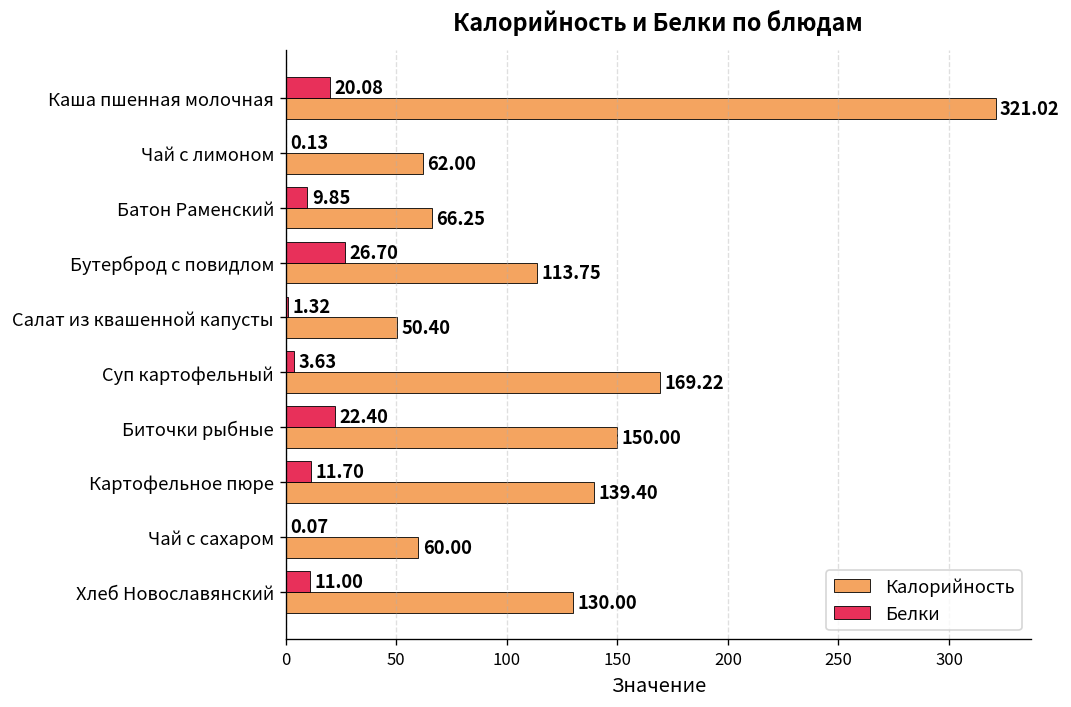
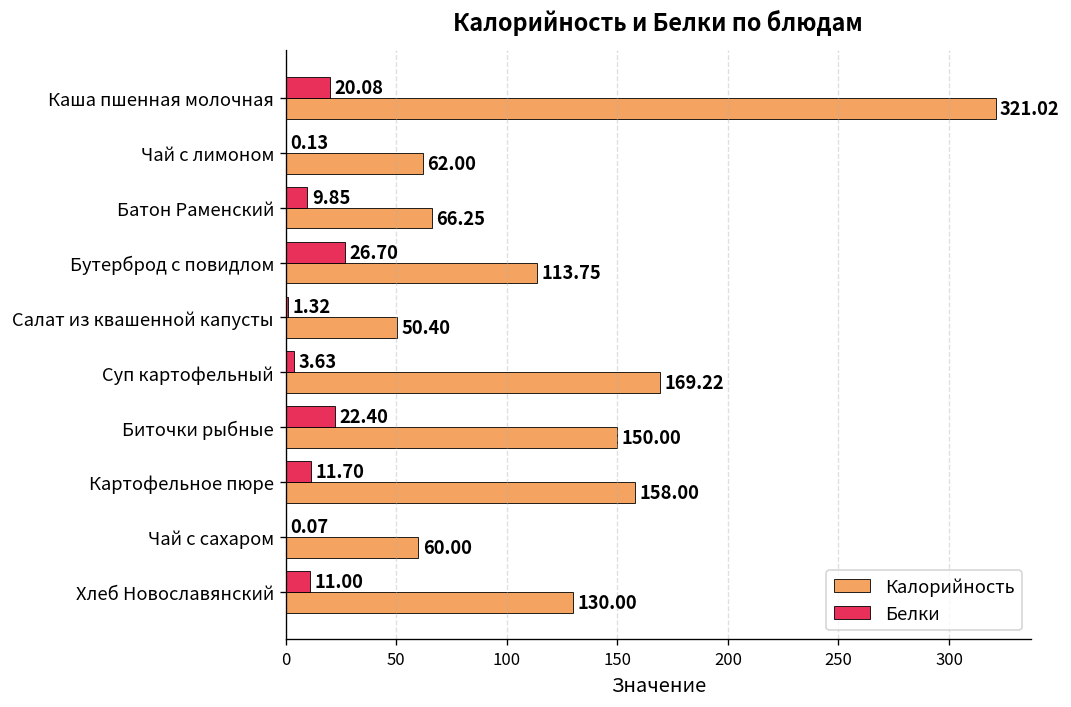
  {
    "Калорийность": {
      "Каша пшенная молочная": 321.02,
      "Чай с лимоном": 62.00,
      "Батон Раменский": 66.25,
      "Бутерброд с повидлом": 113.75,
      "Салат из квашенной капусты": 50.40,
      "Суп картофельный": 169.22,
      "Биточки рыбные": 150.00,
-     "Картофельное пюре": 139.40,
+     "Картофельное пюре": 158.00,
      "Чай с сахаром": 60.00,
      "Хлеб Новославянский": 130.00
    },
    "Белки": {
      "Каша пшенная молочная": 20.08,
      "Чай с лимоном": 0.13,
      "Батон Раменский": 9.85,
      "Бутерброд с повидлом": 26.70,
      "Салат из квашенной капусты": 1.32,
      "Суп картофельный": 3.63,
      "Биточки рыбные": 22.40,
      "Картофельное пюре": 11.70,
      "Чай с сахаром": 0.07,
      "Хлеб Новославянский": 11.00
    }
  }
